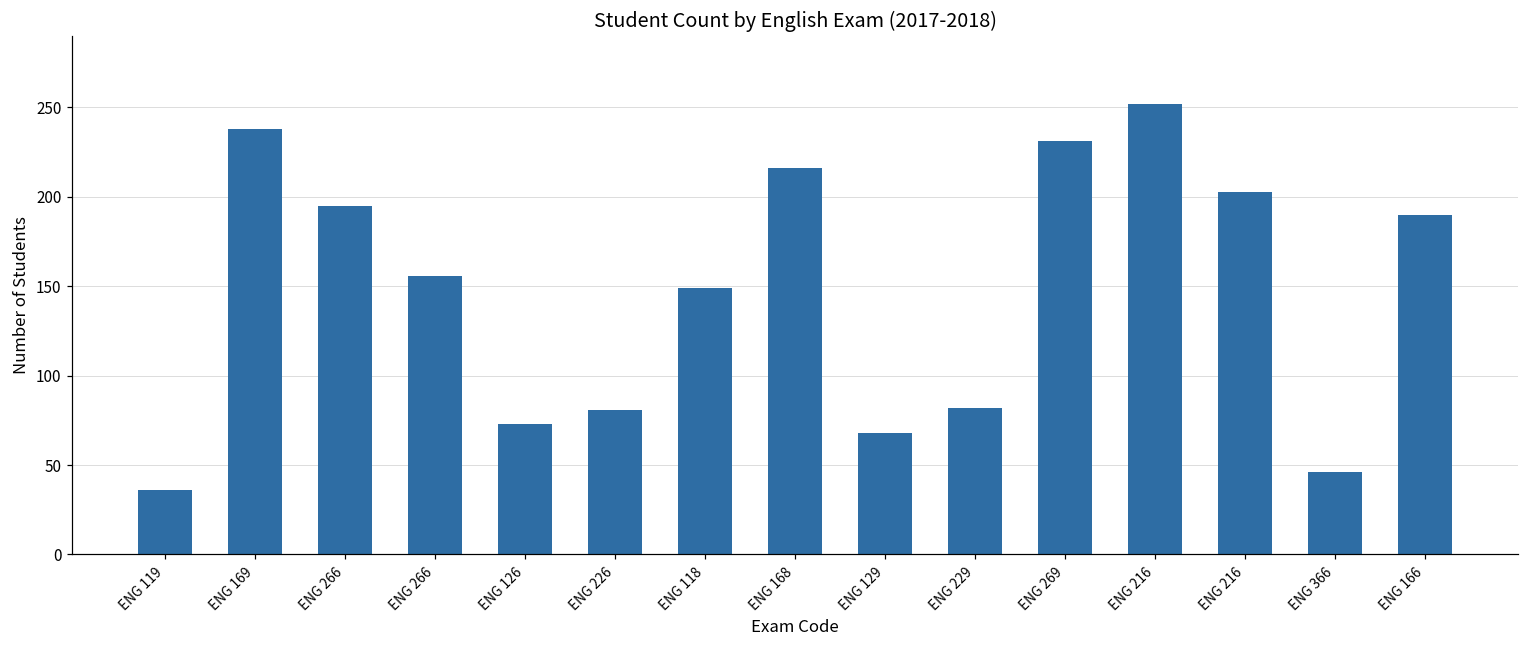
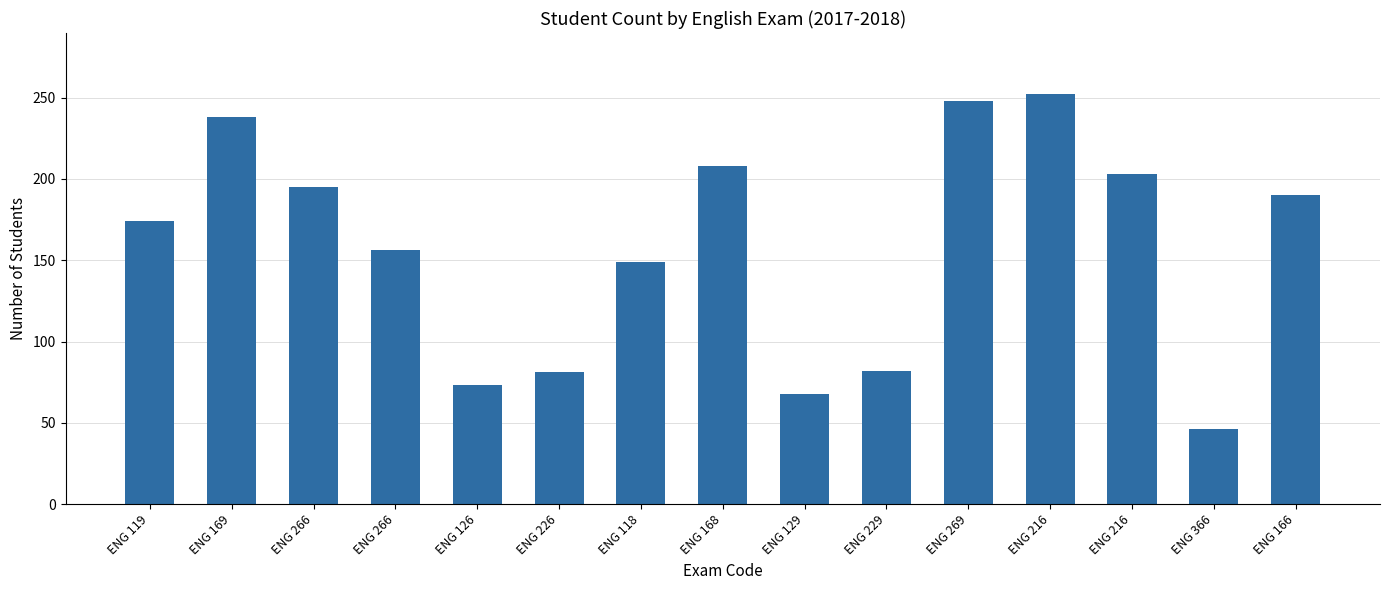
  {
-   "ENG 119": 36,
+   "ENG 119": 174,
    "ENG 169": 238,
    "ENG 126": 73,
    "ENG 226": 81,
    "ENG 118": 149,
-   "ENG 168": 216,
+   "ENG 168": 208,
    "ENG 129": 68,
    "ENG 229": 82,
-   "ENG 269": 231,
+   "ENG 269": 248,
    "ENG 366": 46,
    "ENG 166": 190
  }
